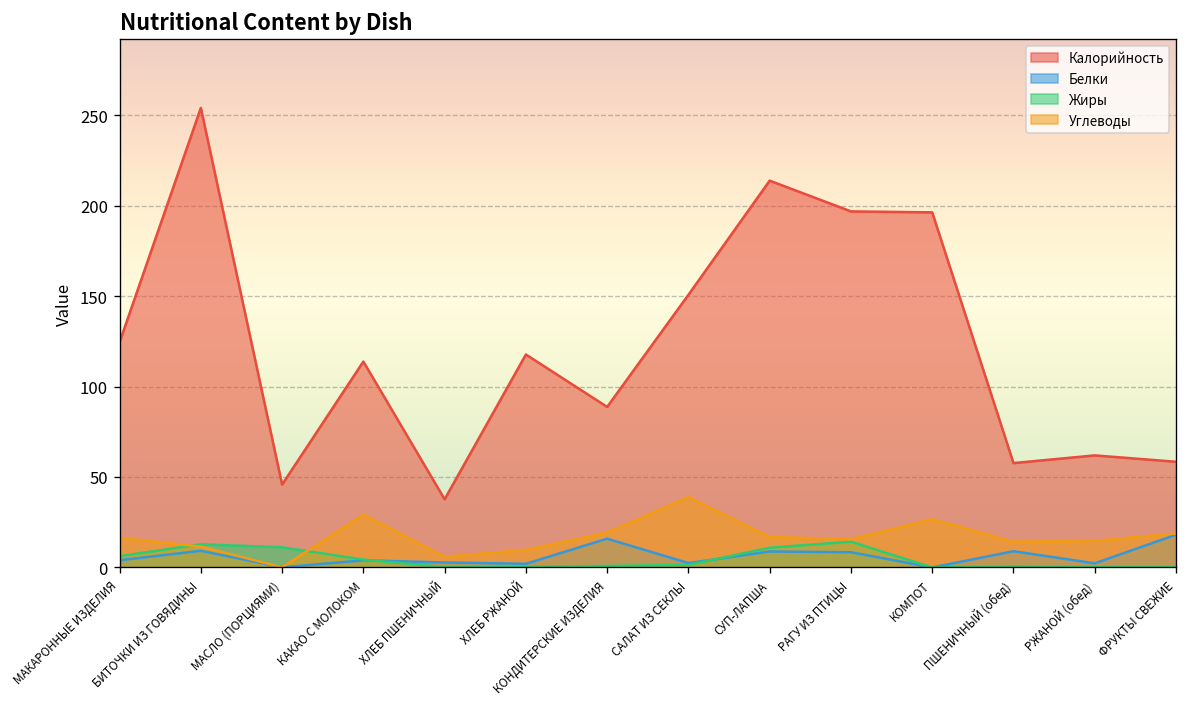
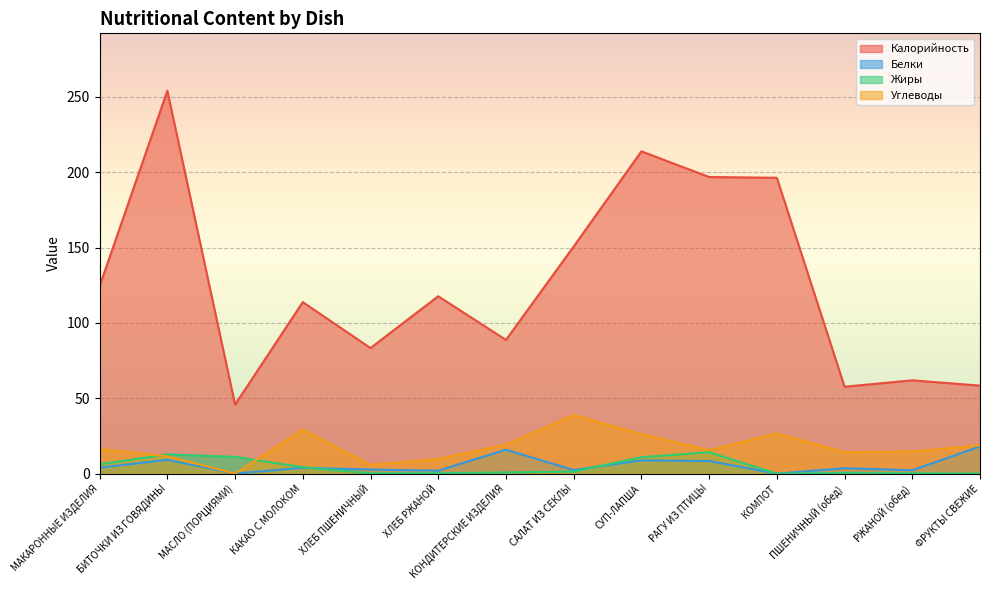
  {
    "Калорийность": {
      "МАКАРОННЫЕ ИЗДЕЛИЯ": 125,
      "БИТОЧКИ ИЗ ГОВЯДИНЫ": 254,
      "МАСЛО (ПОРЦИЯМИ)": 46,
      "КАКАО С МОЛОКОМ": 114,
-     "ХЛЕБ ПШЕНИЧНЫЙ": 38,
+     "ХЛЕБ ПШЕНИЧНЫЙ": 83,
      "ХЛЕБ РЖАНОЙ": 118,
      "КОНДИТЕРСКИЕ ИЗДЕЛИЯ": 89,
      "САЛАТ ИЗ СЕКЛЫ": 151,
      "СУП-ЛАПША": 214,
      "РАГУ ИЗ ПТИЦЫ": 197,
      "КОМПОТ": 196,
      "ПШЕНИЧНЫЙ (обед)": 58,
      "РЖАНОЙ (обед)": 62,
      "ФРУКТЫ СВЕЖИЕ": 58
    },
    "Белки": {
      "МАКАРОННЫЕ ИЗДЕЛИЯ": 4,
      "БИТОЧКИ ИЗ ГОВЯДИНЫ": 9,
      "ХЛЕБ ПШЕНИЧНЫЙ": 3,
      "ХЛЕБ РЖАНОЙ": 2,
      "КОНДИТЕРСКИЕ ИЗДЕЛИЯ": 16,
      "СУП-ЛАПША": 9,
      "РАГУ ИЗ ПТИЦЫ": 8,
-     "ПШЕНИЧНЫЙ (обед)": 9,
+     "ПШЕНИЧНЫЙ (обед)": 4,
      "РЖАНОЙ (обед)": 2
    },
    "Жиры": {
      "МАКАРОННЫЕ ИЗДЕЛИЯ": 6,
      "МАСЛО (ПОРЦИЯМИ)": 11,
      "ХЛЕБ ПШЕНИЧНЫЙ": 0,
      "ХЛЕБ РЖАНОЙ": 0,
      "КОНДИТЕРСКИЕ ИЗДЕЛИЯ": 1,
      "СУП-ЛАПША": 11,
      "ПШЕНИЧНЫЙ (обед)": 0,
      "РЖАНОЙ (обед)": 0,
      "ФРУКТЫ СВЕЖИЕ": 0
    },
    "Углеводы": {
      "МАКАРОННЫЕ ИЗДЕЛИЯ": 16,
      "КАКАО С МОЛОКОМ": 29,
      "ХЛЕБ ПШЕНИЧНЫЙ": 6,
      "ХЛЕБ РЖАНОЙ": 10,
      "КОНДИТЕРСКИЕ ИЗДЕЛИЯ": 19,
      "САЛАТ ИЗ СЕКЛЫ": 39,
-     "СУП-ЛАПША": 17,
+     "СУП-ЛАПША": 26,
      "КОМПОТ": 27,
      "ПШЕНИЧНЫЙ (обед)": 14,
      "РЖАНОЙ (обед)": 15
    }
  }
